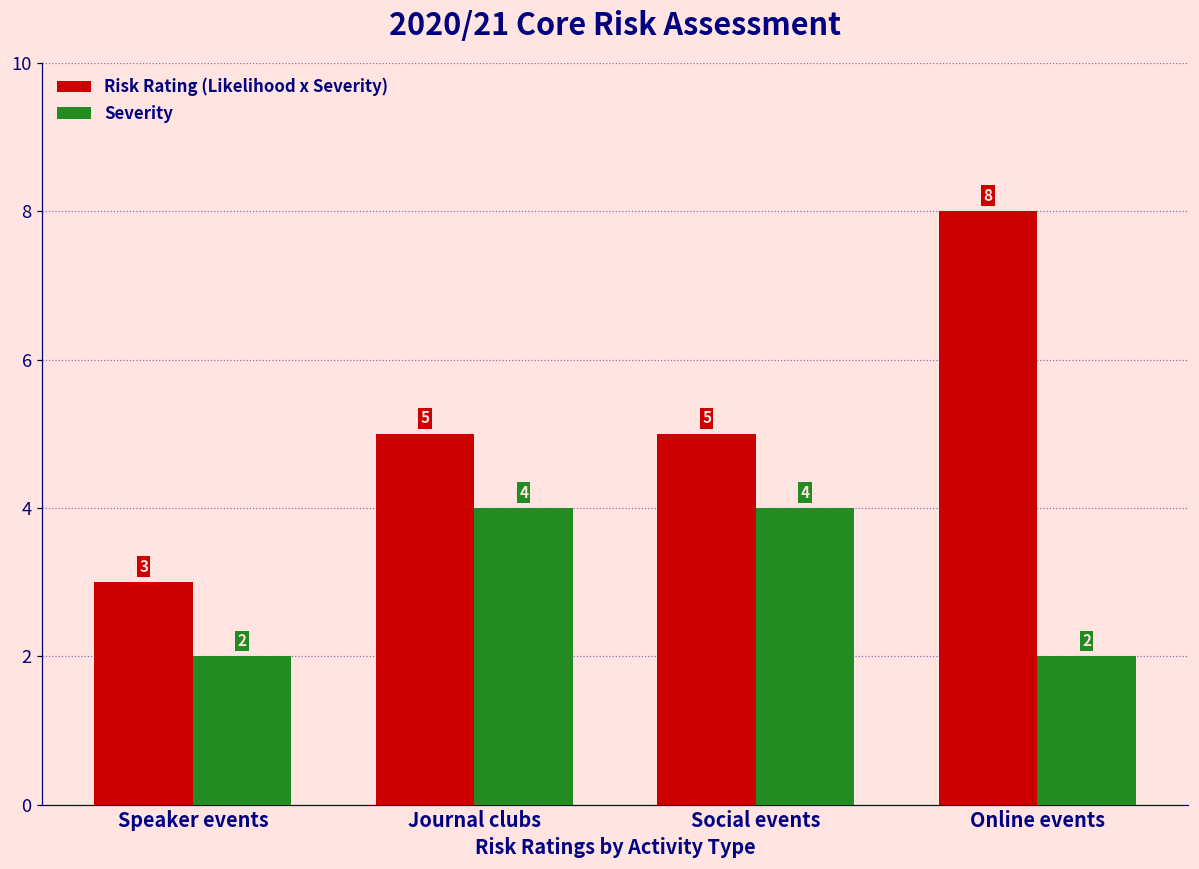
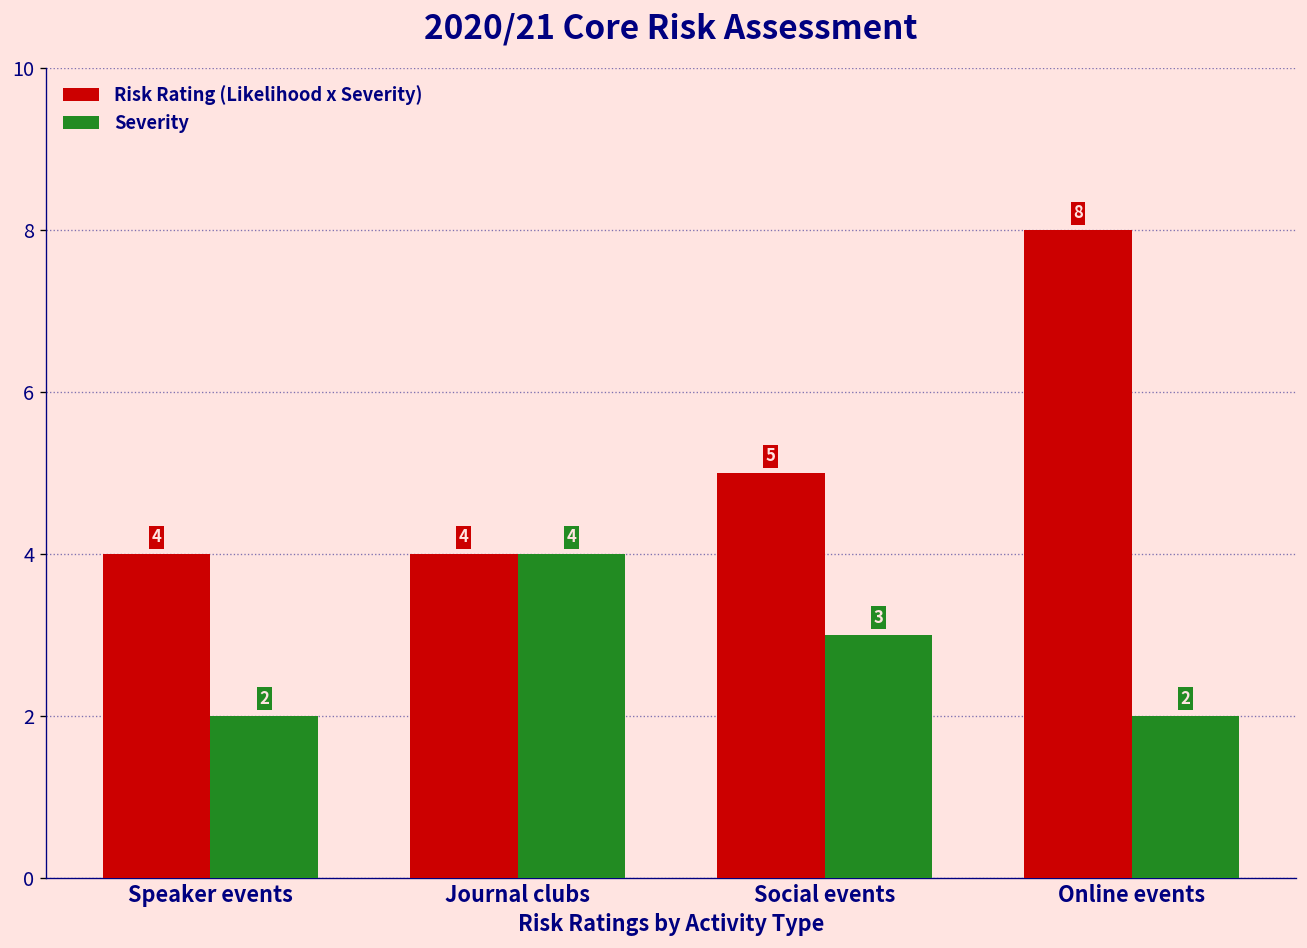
  {
    "Risk Rating (Likelihood x Severity)": {
-     "Speaker events": 3,
-     "Journal clubs": 5
+     "Speaker events": 4,
+     "Journal clubs": 4
    },
    "Severity": {
-     "Social events": 4
+     "Social events": 3
    }
  }
